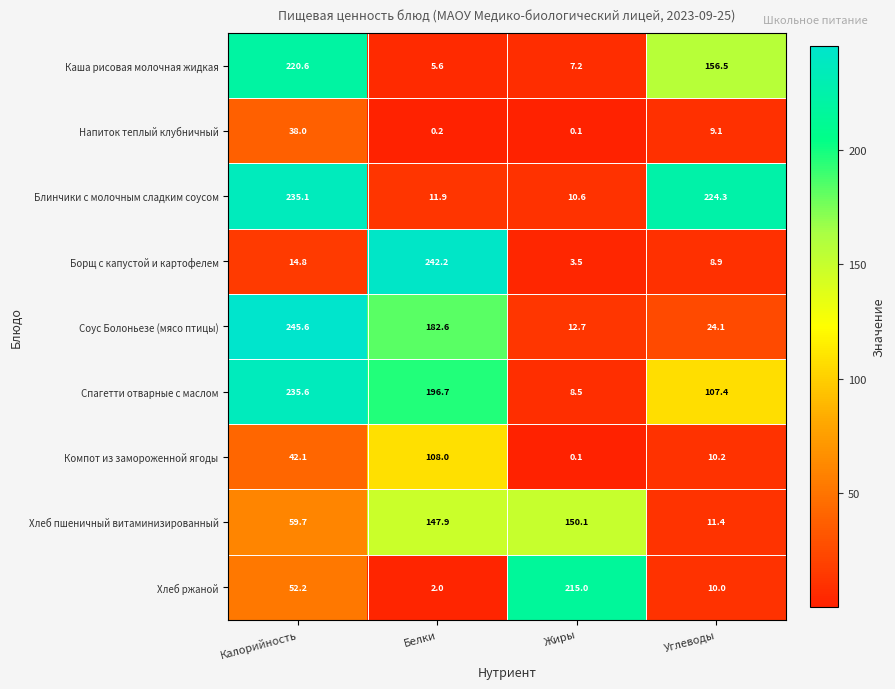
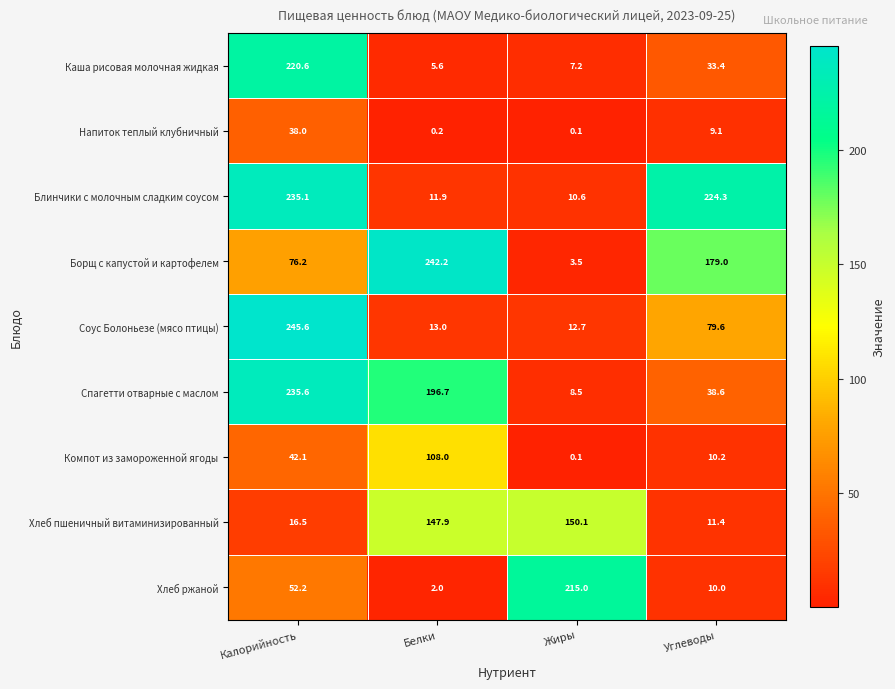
  {
    "Каша рисовая молочная жидкая": {
      "Калорийность": 220.6,
      "Белки": 5.6,
      "Жиры": 7.2,
-     "Углеводы": 156.5
+     "Углеводы": 33.4
    },
    "Напиток теплый клубничный": {
      "Калорийность": 38.0,
      "Белки": 0.2,
      "Жиры": 0.1,
      "Углеводы": 9.1
    },
    "Блинчики с молочным сладким соусом": {
      "Калорийность": 235.1,
      "Белки": 11.9,
      "Жиры": 10.6,
      "Углеводы": 224.3
    },
    "Борщ с капустой и картофелем": {
-     "Калорийность": 14.8,
+     "Калорийность": 76.2,
      "Белки": 242.2,
      "Жиры": 3.5,
-     "Углеводы": 8.9
+     "Углеводы": 179.0
    },
    "Соус Болоньезе (мясо птицы)": {
      "Калорийность": 245.6,
-     "Белки": 182.6,
+     "Белки": 13.0,
      "Жиры": 12.7,
-     "Углеводы": 24.1
+     "Углеводы": 79.6
    },
    "Спагетти отварные с маслом": {
      "Калорийность": 235.6,
      "Белки": 196.7,
      "Жиры": 8.5,
-     "Углеводы": 107.4
+     "Углеводы": 38.6
    },
    "Компот из замороженной ягоды": {
      "Калорийность": 42.1,
      "Белки": 108.0,
      "Жиры": 0.1,
      "Углеводы": 10.2
    },
    "Хлеб пшеничный витаминизированный": {
-     "Калорийность": 59.7,
+     "Калорийность": 16.5,
      "Белки": 147.9,
      "Жиры": 150.1,
      "Углеводы": 11.4
    },
    "Хлеб ржаной": {
      "Калорийность": 52.2,
      "Белки": 2.0,
      "Жиры": 215.0,
      "Углеводы": 10.0
    }
  }
